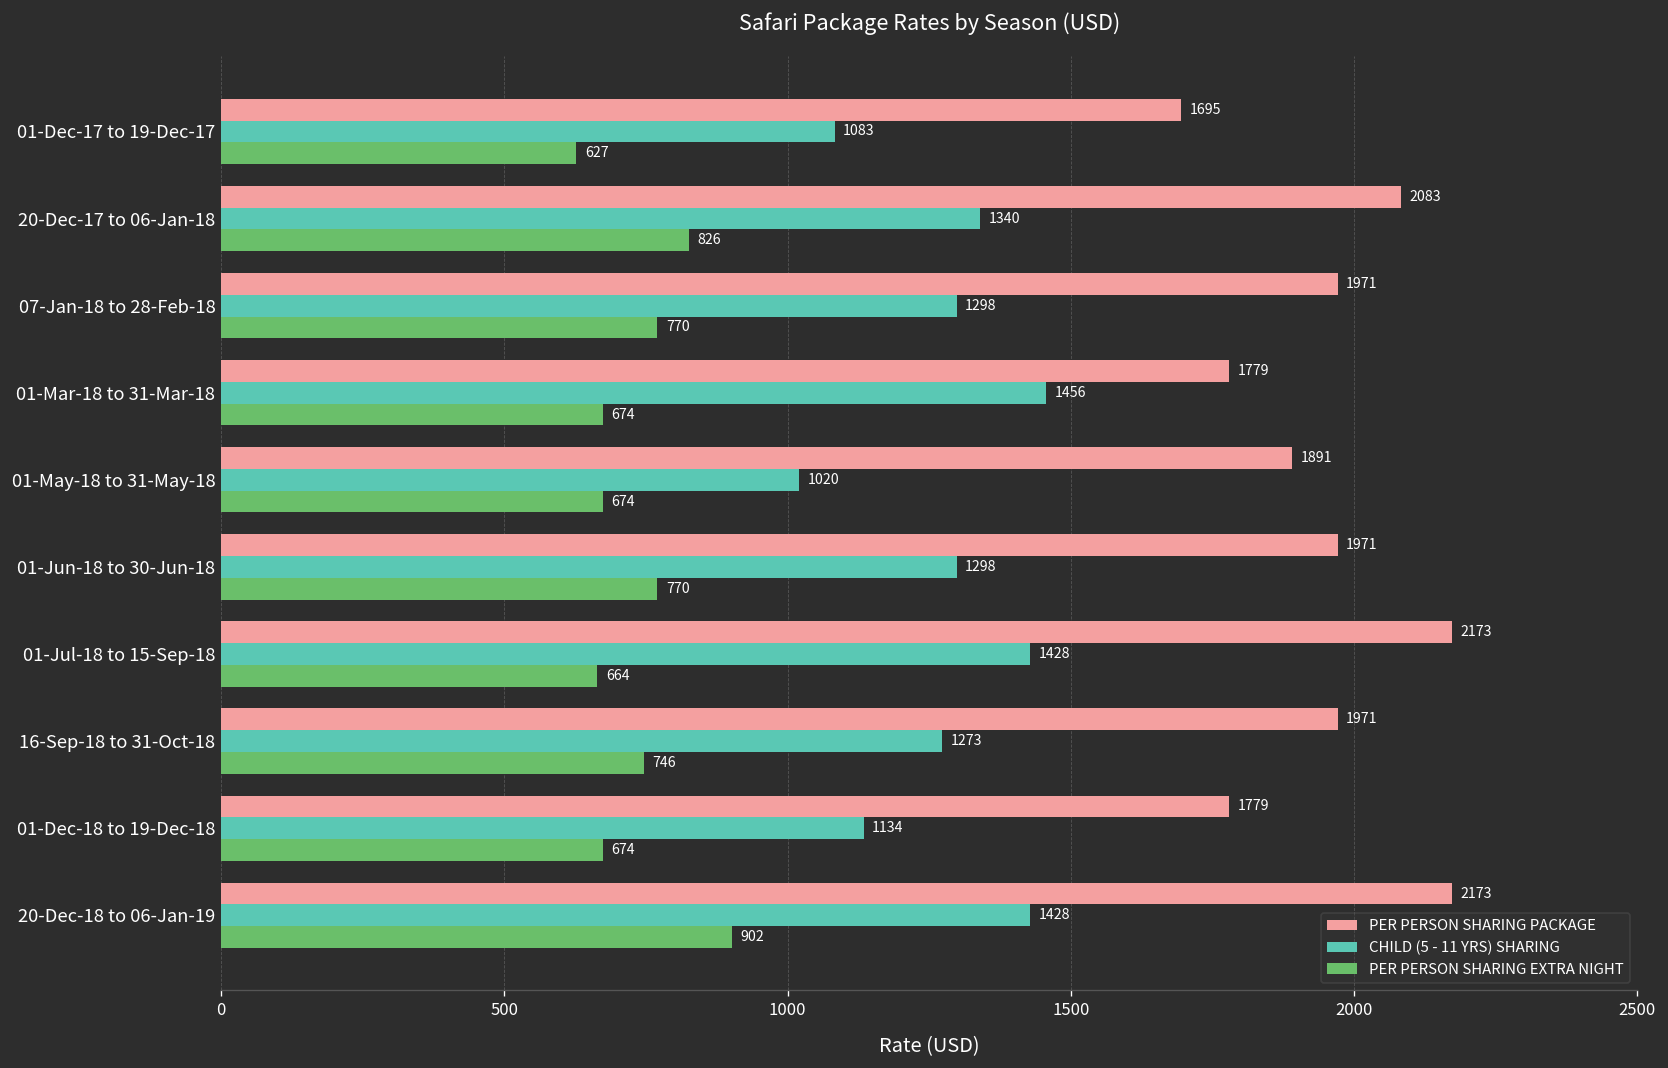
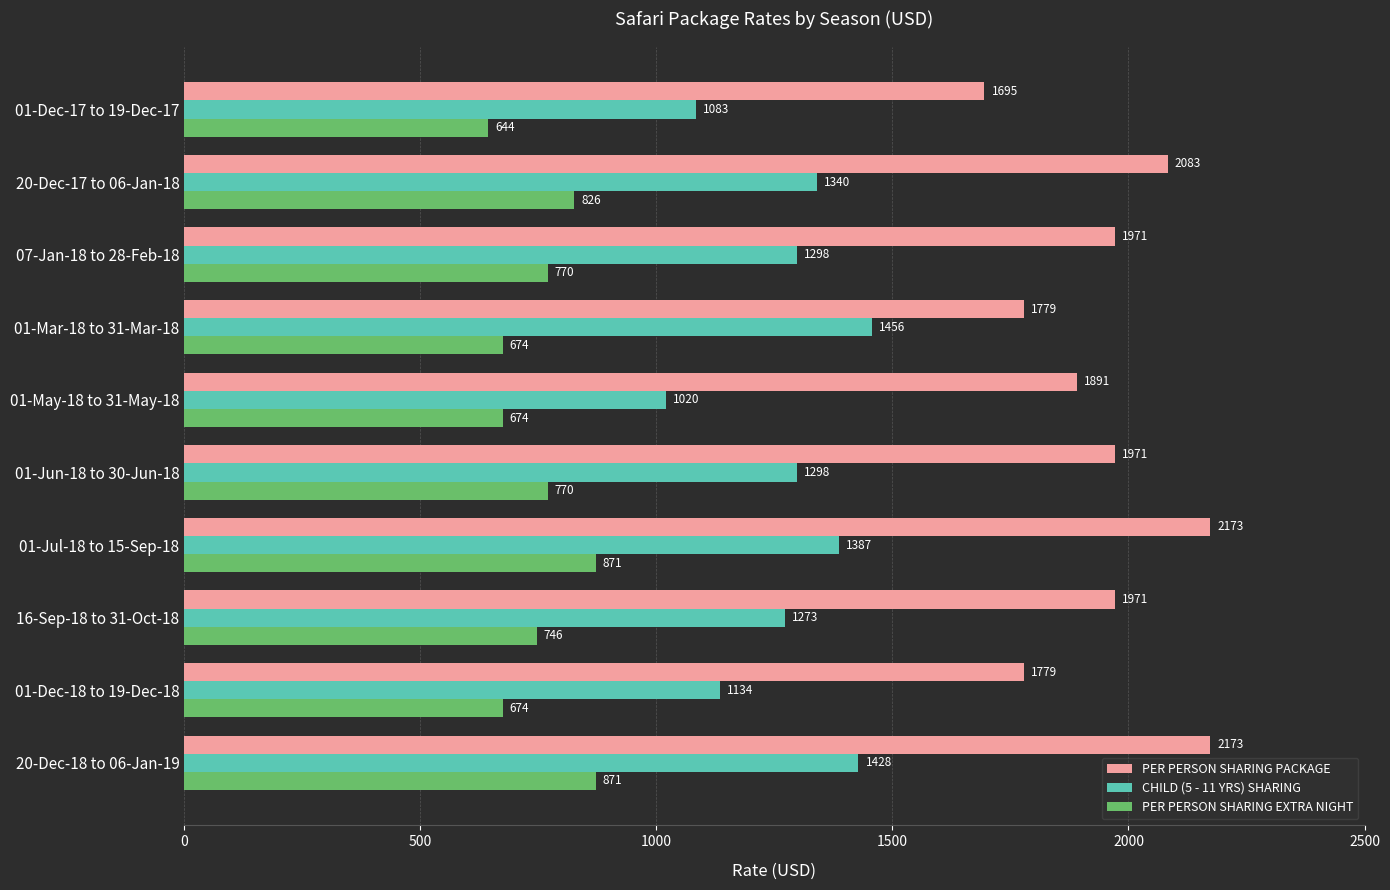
  {
    "PER PERSON SHARING PACKAGE": {
      "01-Dec-17 to 19-Dec-17": 1695,
      "20-Dec-17 to 06-Jan-18": 2083,
      "07-Jan-18 to 28-Feb-18": 1971,
      "01-Mar-18 to 31-Mar-18": 1779,
      "01-May-18 to 31-May-18": 1891,
      "01-Jun-18 to 30-Jun-18": 1971,
      "01-Jul-18 to 15-Sep-18": 2173,
      "16-Sep-18 to 31-Oct-18": 1971,
      "01-Dec-18 to 19-Dec-18": 1779,
      "20-Dec-18 to 06-Jan-19": 2173
    },
    "CHILD (5 - 11 YRS) SHARING": {
      "01-Dec-17 to 19-Dec-17": 1083,
      "20-Dec-17 to 06-Jan-18": 1340,
      "07-Jan-18 to 28-Feb-18": 1298,
      "01-Mar-18 to 31-Mar-18": 1456,
      "01-May-18 to 31-May-18": 1020,
      "01-Jun-18 to 30-Jun-18": 1298,
-     "01-Jul-18 to 15-Sep-18": 1428,
+     "01-Jul-18 to 15-Sep-18": 1387,
      "16-Sep-18 to 31-Oct-18": 1273,
      "01-Dec-18 to 19-Dec-18": 1134,
      "20-Dec-18 to 06-Jan-19": 1428
    },
    "PER PERSON SHARING EXTRA NIGHT": {
-     "01-Dec-17 to 19-Dec-17": 627,
+     "01-Dec-17 to 19-Dec-17": 644,
      "20-Dec-17 to 06-Jan-18": 826,
      "07-Jan-18 to 28-Feb-18": 770,
      "01-Mar-18 to 31-Mar-18": 674,
      "01-May-18 to 31-May-18": 674,
      "01-Jun-18 to 30-Jun-18": 770,
-     "01-Jul-18 to 15-Sep-18": 664,
+     "01-Jul-18 to 15-Sep-18": 871,
      "16-Sep-18 to 31-Oct-18": 746,
      "01-Dec-18 to 19-Dec-18": 674,
-     "20-Dec-18 to 06-Jan-19": 902
+     "20-Dec-18 to 06-Jan-19": 871
    }
  }
